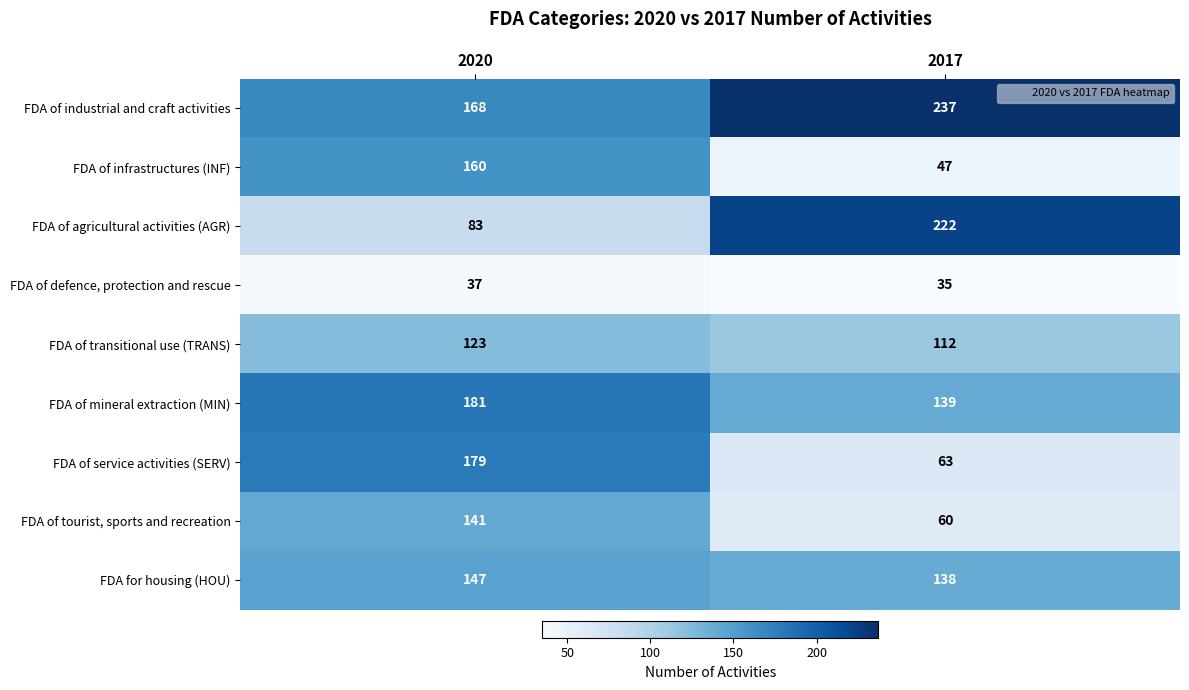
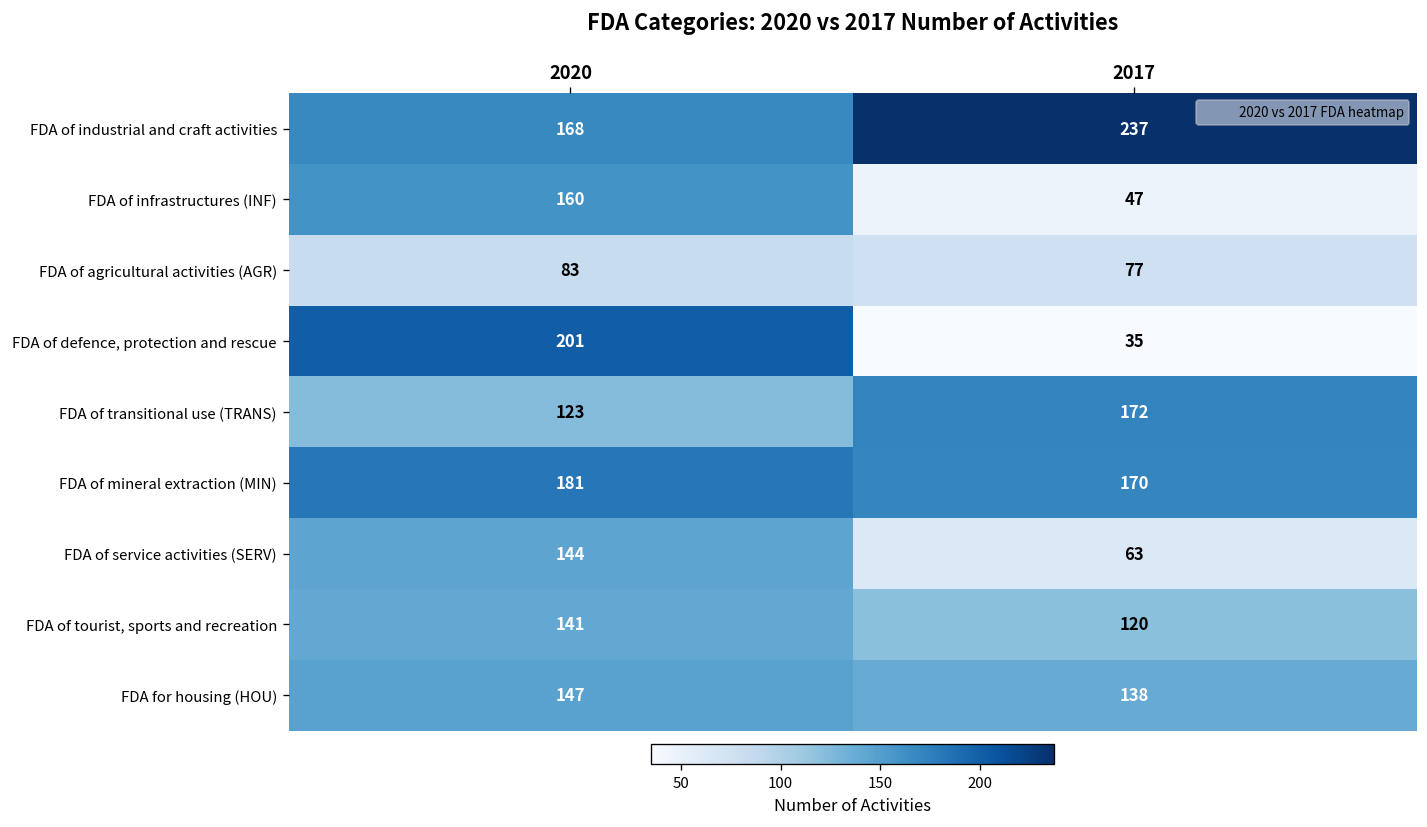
  {
    "FDA of industrial and craft activities": {
      "2020": 168,
      "2017": 237
    },
    "FDA of infrastructures (INF)": {
      "2020": 160,
      "2017": 47
    },
    "FDA of agricultural activities (AGR)": {
      "2020": 83,
-     "2017": 222
+     "2017": 77
    },
    "FDA of defence, protection and rescue": {
-     "2020": 37,
+     "2020": 201,
      "2017": 35
    },
    "FDA of transitional use (TRANS)": {
      "2020": 123,
-     "2017": 112
+     "2017": 172
    },
    "FDA of mineral extraction (MIN)": {
      "2020": 181,
-     "2017": 139
+     "2017": 170
    },
    "FDA of service activities (SERV)": {
-     "2020": 179,
+     "2020": 144,
      "2017": 63
    },
    "FDA of tourist, sports and recreation": {
      "2020": 141,
-     "2017": 60
+     "2017": 120
    },
    "FDA for housing (HOU)": {
      "2020": 147,
      "2017": 138
    }
  }
